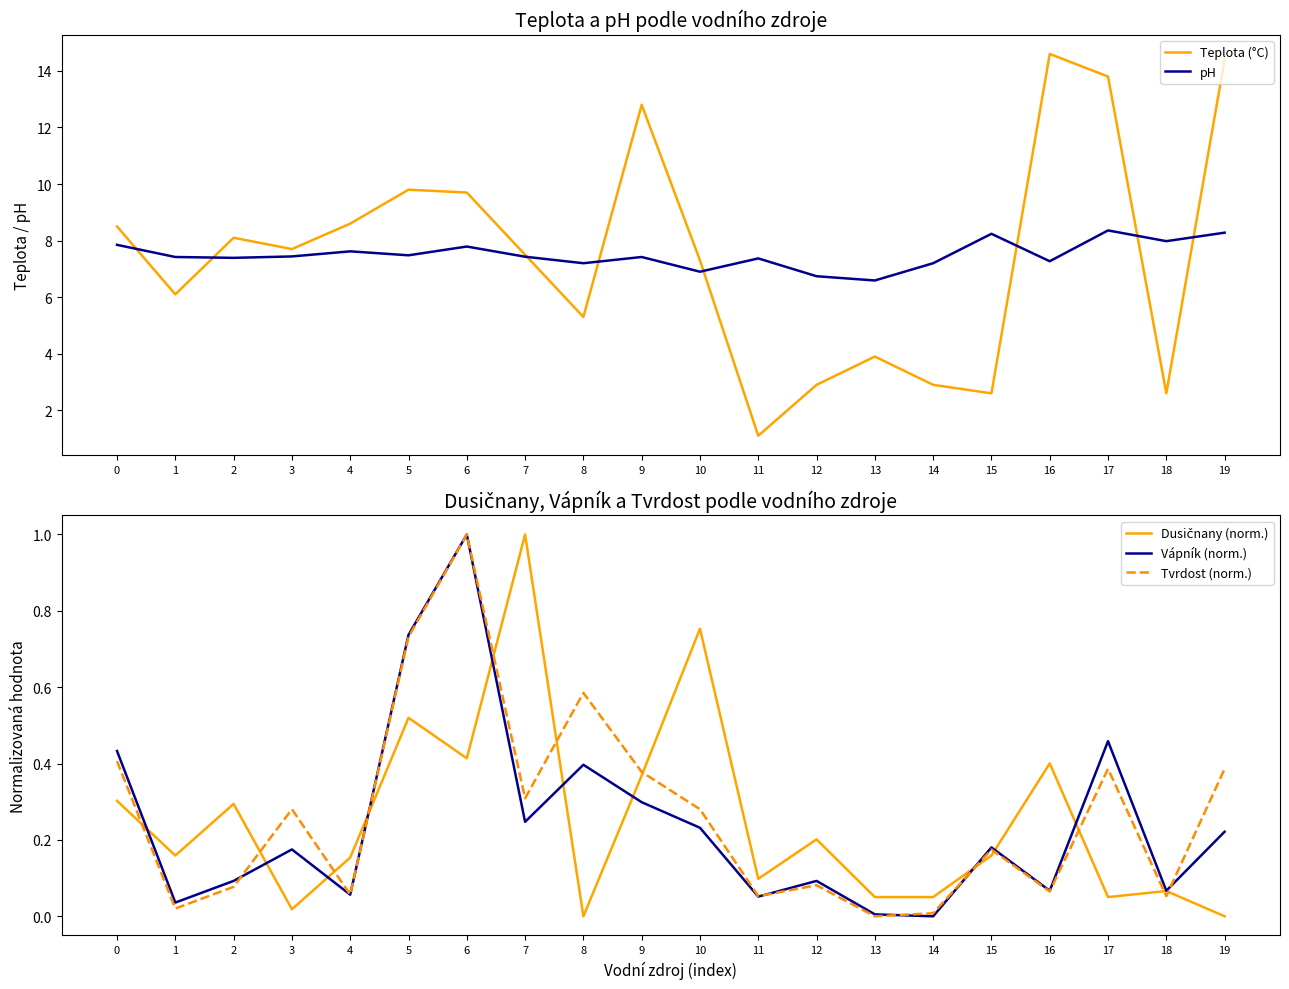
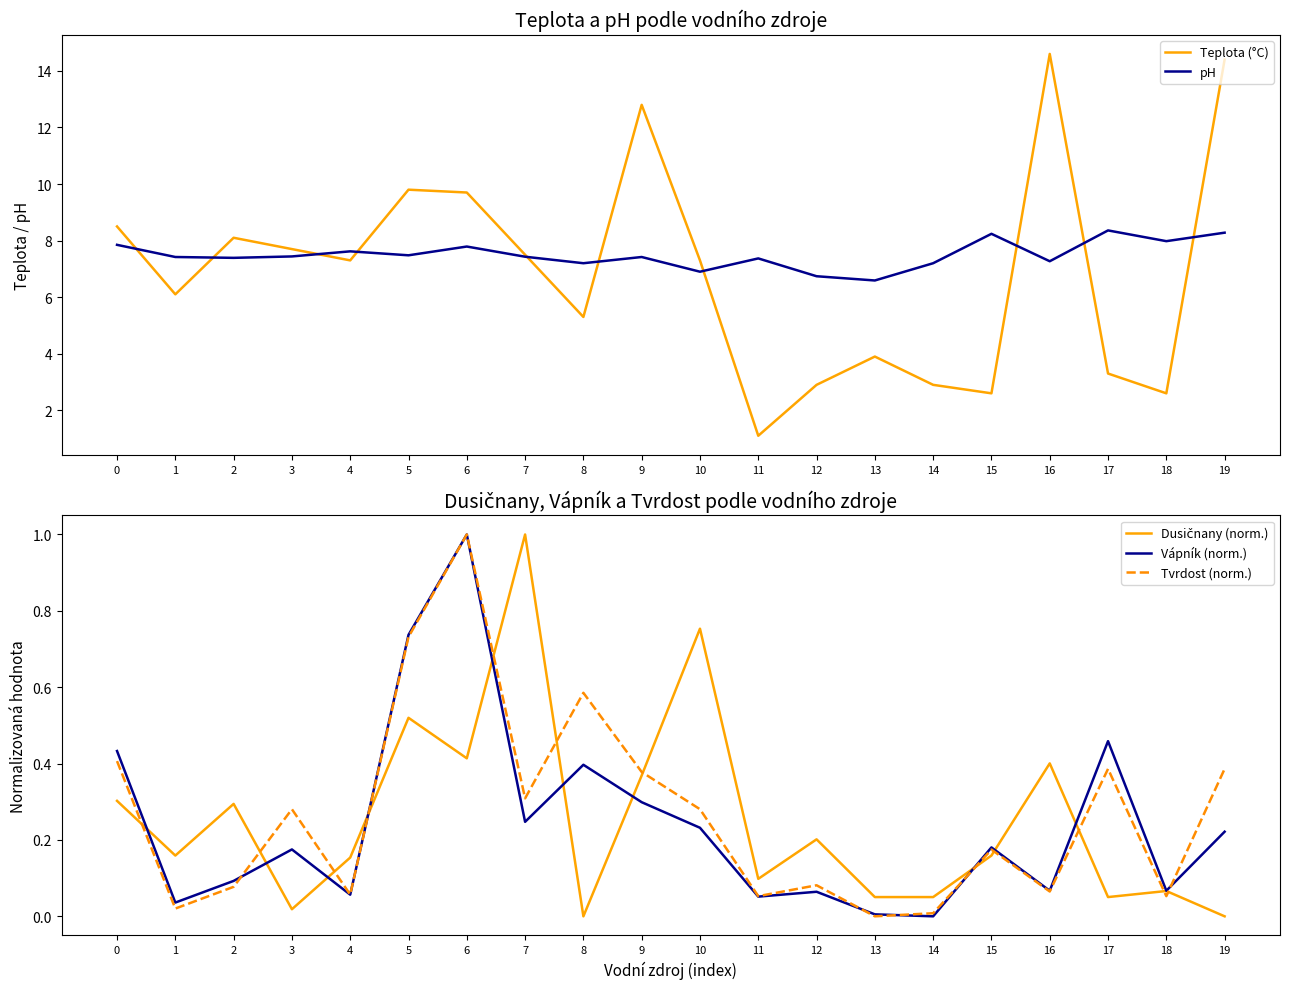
  {
    "Teplota a pH podle vodního zdroje": {
      "Teplota (°C)": {
        "0": 8.5,
        "1": 6.1,
        "2": 8.1,
        "3": 7.7,
-       "4": 8.6,
+       "4": 7.3,
        "5": 9.8,
        "6": 9.7,
        "8": 5.3,
        "9": 12.8,
        "10": 7.3,
        "11": 1.1,
        "12": 2.9,
        "13": 3.9,
        "14": 2.9,
        "15": 2.6,
        "16": 14.6,
-       "17": 13.8,
+       "17": 3.3,
        "18": 2.6
      },
      "pH": {
        "0": 7.9,
        "1": 7.4,
        "2": 7.4,
        "3": 7.4,
        "4": 7.6,
        "5": 7.5,
        "6": 7.8,
        "8": 7.2,
        "9": 7.4,
        "10": 6.9,
        "11": 7.4,
        "12": 6.7,
        "13": 6.6,
        "14": 7.2,
        "15": 8.2,
        "16": 7.3,
        "17": 8.4,
        "18": 8.0,
        "19": 8.3
      }
    },
    "Dusičnany, Vápník a Tvrdost podle vodního zdroje": {
      "Vápník (norm.)": {
        "0": 0.43,
        "1": 0.04,
        "2": 0.09,
        "3": 0.18,
        "7": 0.25,
        "8": 0.40,
        "9": 0.30,
        "10": 0.23,
-       "12": 0.09,
+       "12": 0.06,
        "14": 0.00,
        "17": 0.46,
        "19": 0.22
      }
    }
  }
